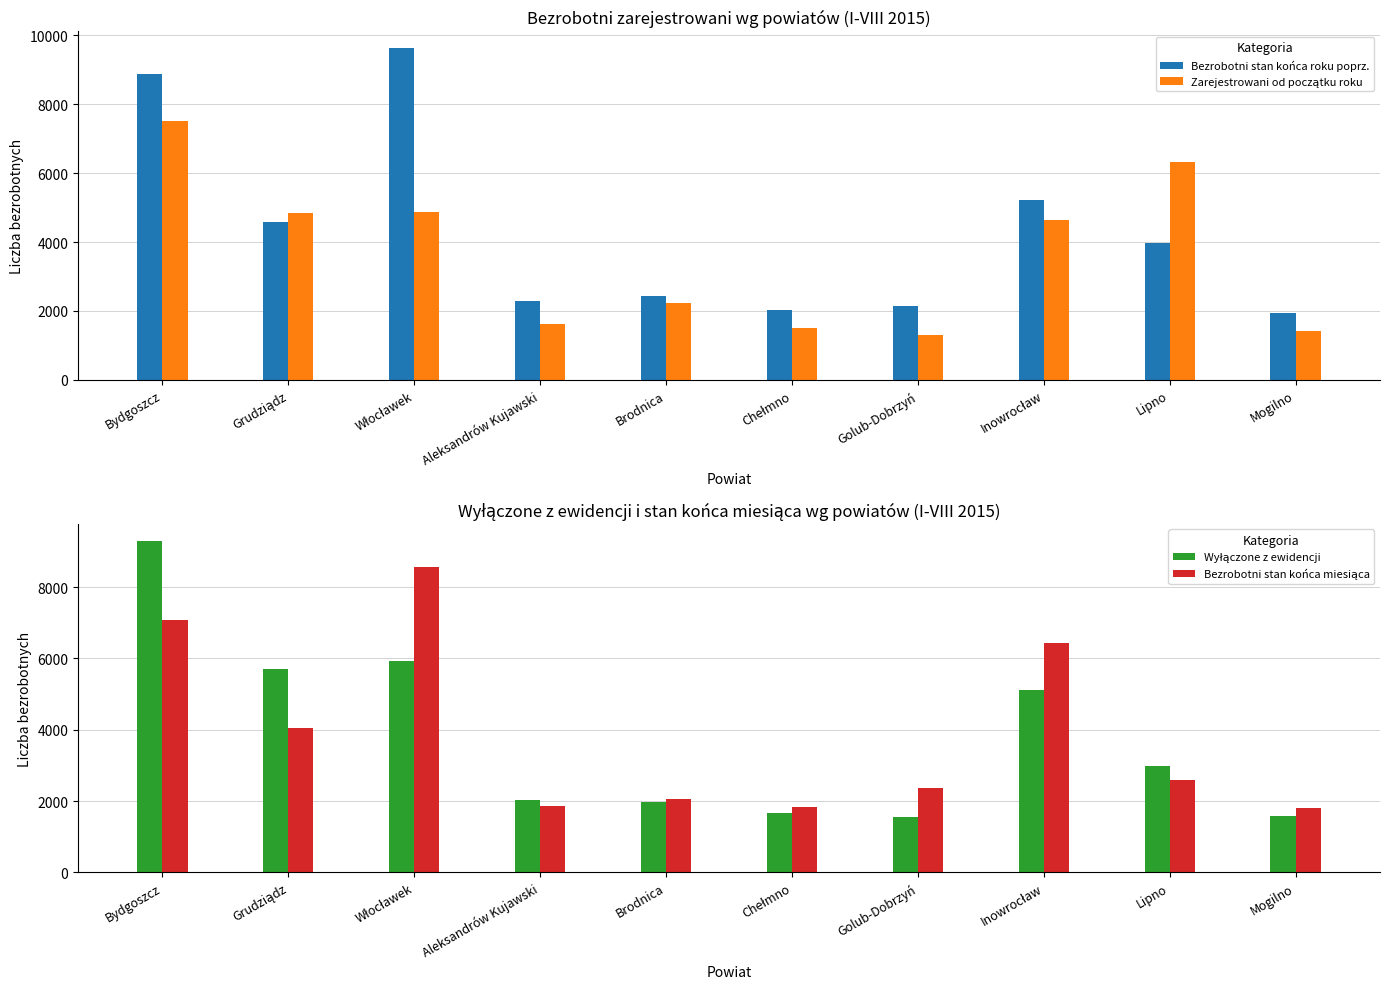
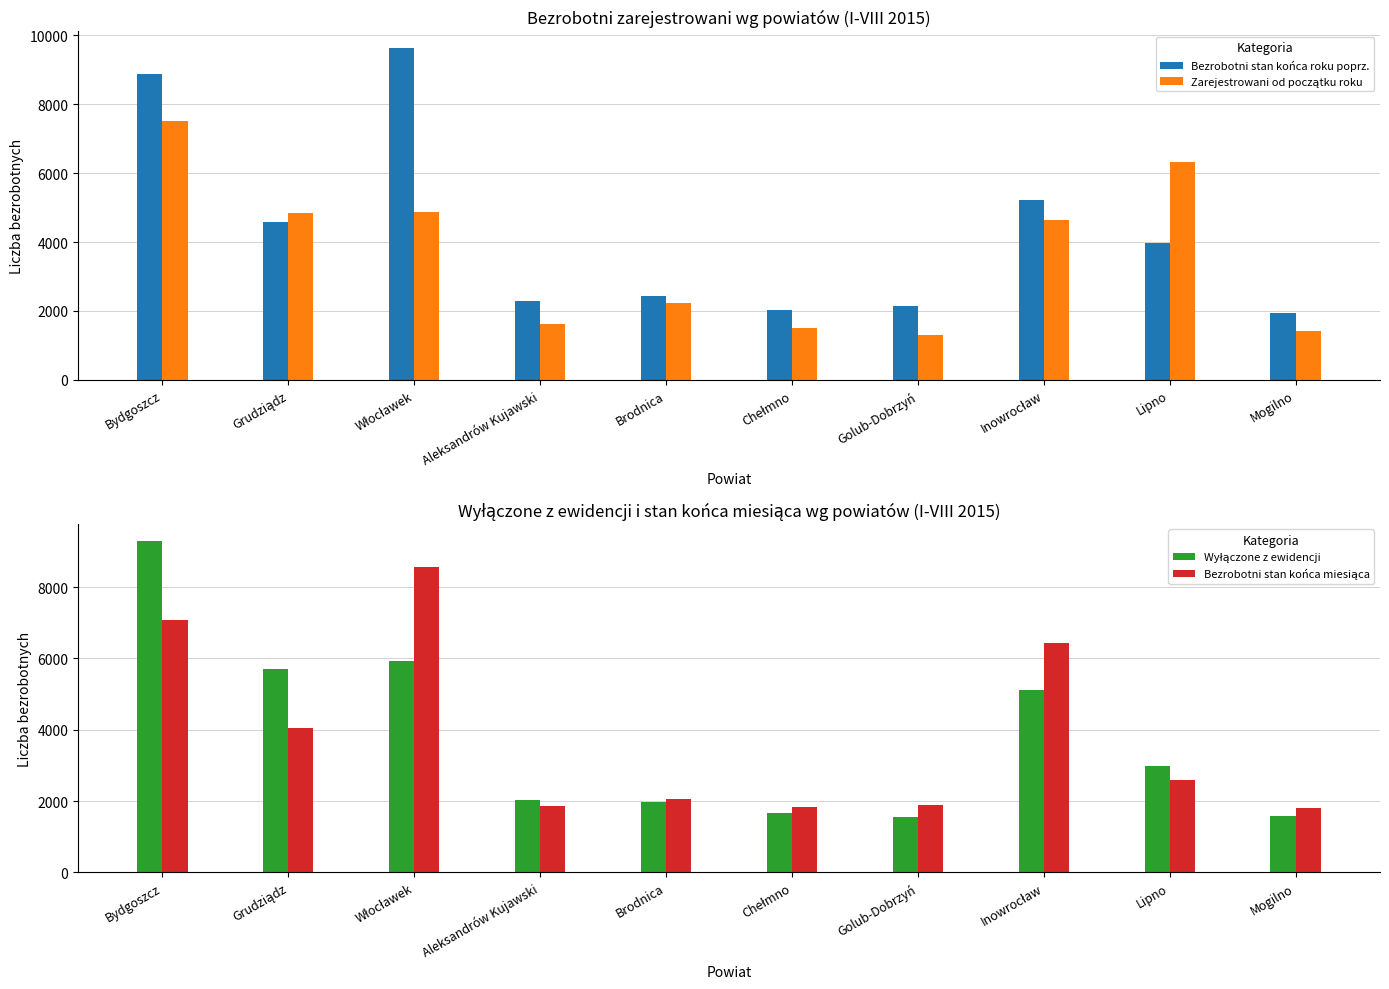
  {
    "Bezrobotni zarejestrowani wg powiatów (I-VIII 2015)": {
      "Bezrobotni stan końca roku poprz.": {
        "Bydgoszcz": 8900,
        "Grudziądz": 4600,
        "Włocławek": 9600,
        "Aleksandrów Kujawski": 2300,
        "Brodnica": 2400,
        "Chełmno": 2000,
        "Golub-Dobrzyń": 2100,
        "Inowrocław": 5200,
        "Lipno": 4000,
        "Mogilno": 2000
      },
      "Zarejestrowani od początku roku": {
        "Bydgoszcz": 7500,
        "Grudziądz": 4800,
        "Włocławek": 4900,
        "Aleksandrów Kujawski": 1600,
        "Brodnica": 2200,
        "Chełmno": 1500,
        "Golub-Dobrzyń": 1300,
        "Inowrocław": 4600,
        "Lipno": 6300,
        "Mogilno": 1400
      }
    },
    "Wyłączone z ewidencji i stan końca miesiąca wg powiatów (I-VIII 2015)": {
      "Wyłączone z ewidencji": {
        "Bydgoszcz": 9300,
        "Grudziądz": 5700,
        "Włocławek": 5900,
        "Aleksandrów Kujawski": 2000,
        "Brodnica": 2000,
        "Chełmno": 1700,
        "Golub-Dobrzyń": 1600,
        "Inowrocław": 5100,
        "Lipno": 3000,
        "Mogilno": 1600
      },
      "Bezrobotni stan końca miesiąca": {
        "Bydgoszcz": 7100,
        "Grudziądz": 4000,
        "Włocławek": 8600,
        "Aleksandrów Kujawski": 1900,
        "Brodnica": 2100,
        "Chełmno": 1800,
-       "Golub-Dobrzyń": 2400,
+       "Golub-Dobrzyń": 1900,
        "Inowrocław": 6400,
        "Lipno": 2600,
        "Mogilno": 1800
      }
    }
  }
